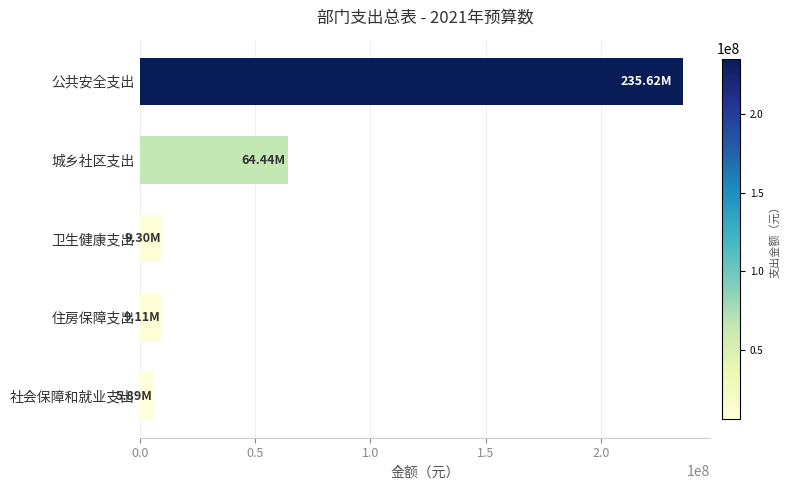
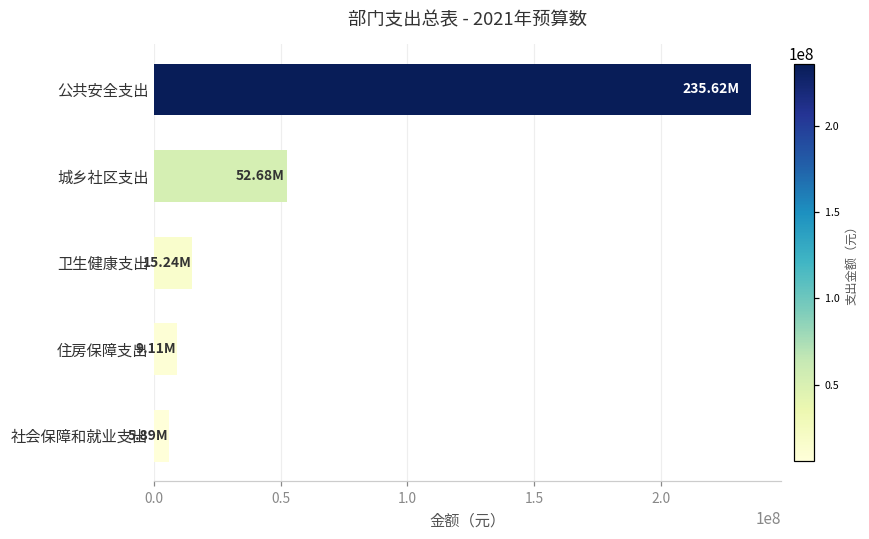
  {
    "公共安全支出": "235.62M",
-   "城乡社区支出": "64.44M",
-   "卫生健康支出": "9.30M",
+   "城乡社区支出": "52.68M",
+   "卫生健康支出": "15.24M",
    "住房保障支出": "9.11M",
    "社会保障和就业支出": "5.89M"
  }
